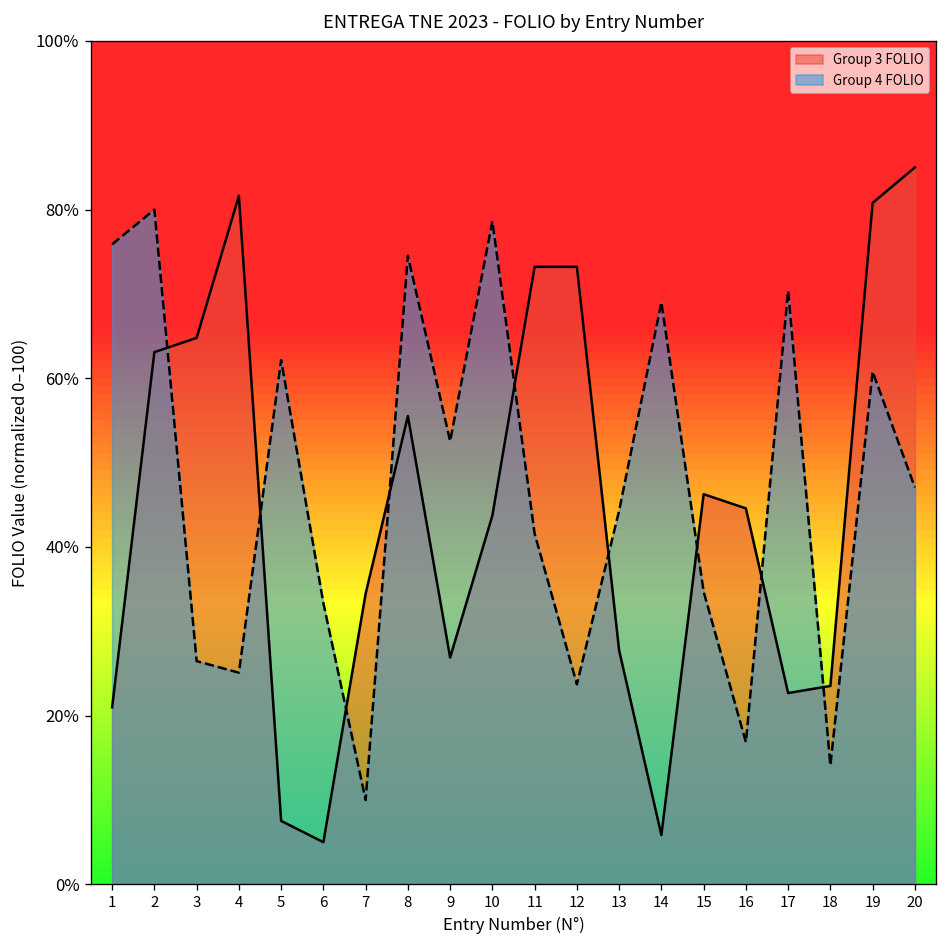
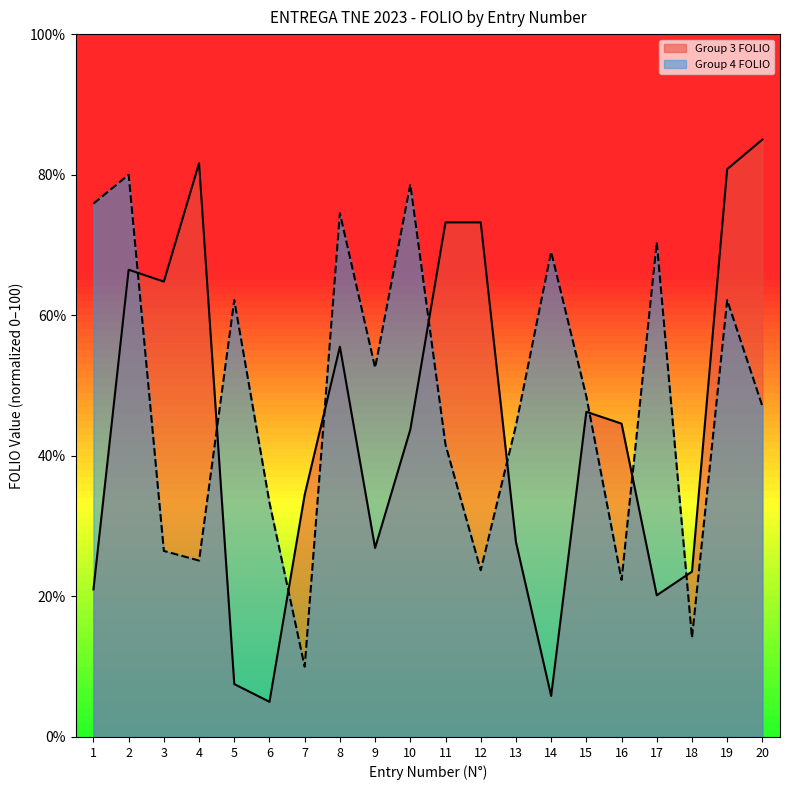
  {
    "Group 3 FOLIO": {
      "1": "21%",
-     "2": "63%",
+     "2": "66%",
      "3": "65%",
      "4": "82%",
      "5": "8%",
      "6": "5%",
      "7": "34%",
      "8": "56%",
      "9": "27%",
      "10": "44%",
      "11": "73%",
      "12": "73%",
      "13": "28%",
      "14": "6%",
      "15": "46%",
      "16": "45%",
-     "17": "23%",
+     "17": "20%",
      "18": "24%",
      "19": "81%",
      "20": "85%"
    },
    "Group 4 FOLIO": {
      "1": "76%",
      "2": "80%",
      "3": "26%",
      "4": "25%",
      "5": "62%",
      "6": "33%",
      "7": "10%",
      "8": "75%",
      "9": "53%",
      "10": "79%",
      "11": "42%",
      "12": "24%",
      "13": "44%",
      "14": "69%",
-     "15": "35%",
-     "16": "17%",
+     "15": "48%",
+     "16": "22%",
      "17": "70%",
      "18": "14%",
-     "19": "61%",
+     "19": "62%",
      "20": "47%"
    }
  }
